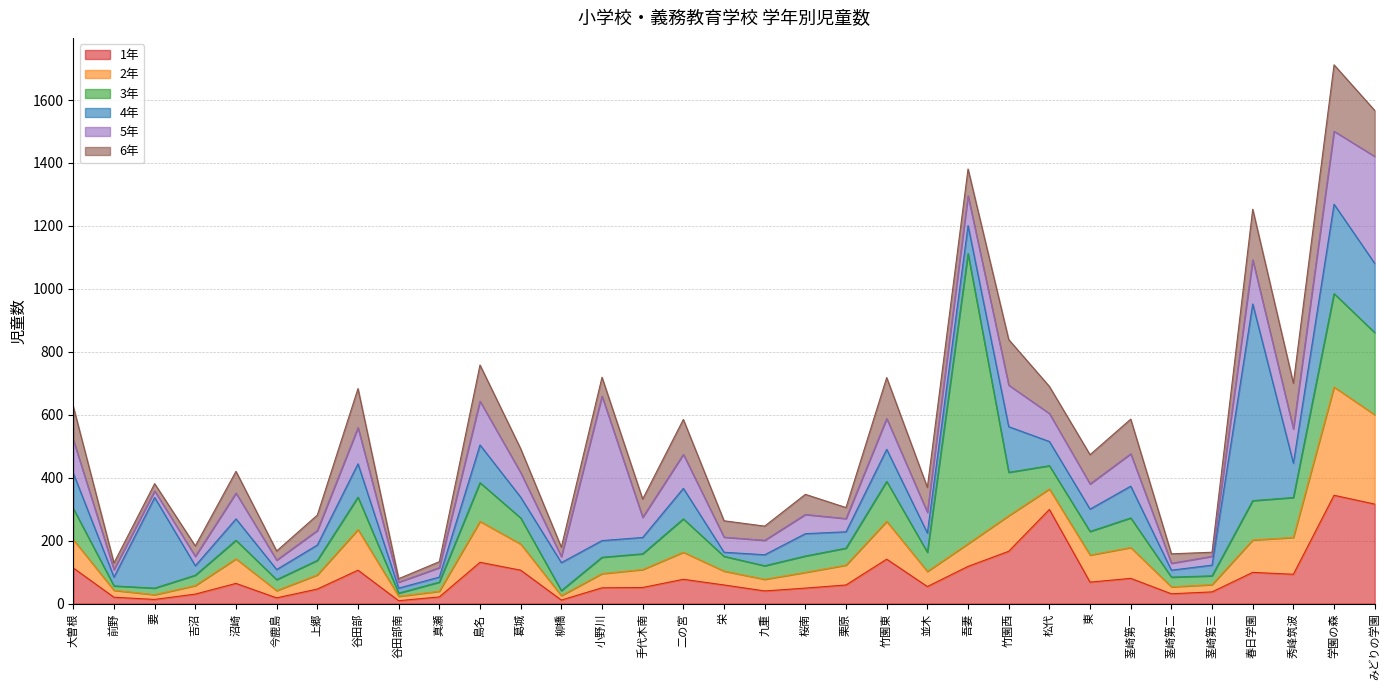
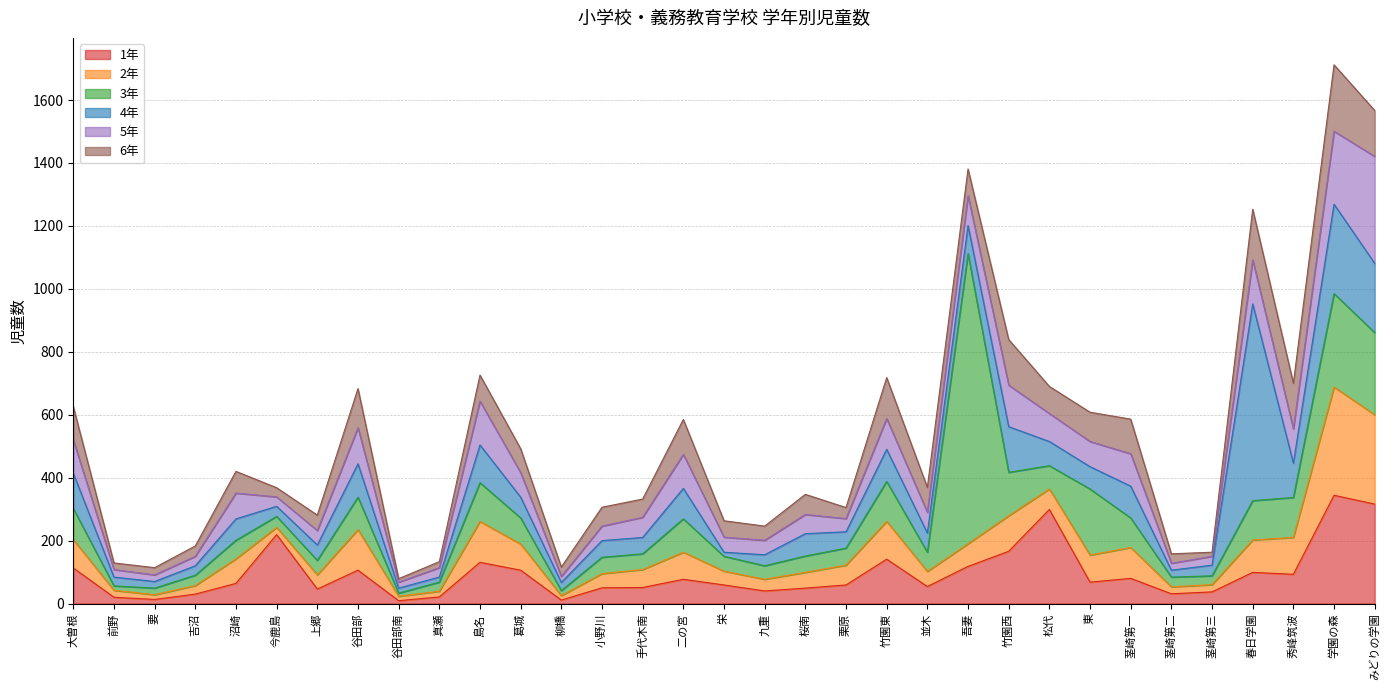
  {
    "1年": {
      "大曽根": 110,
      "前野": 20,
      "要": 10,
      "吉沼": 30,
      "沼崎": 60,
-     "今鹿島": 20,
+     "今鹿島": 220,
      "上郷": 50,
      "谷田部": 110,
      "谷田部南": 10,
      "真瀬": 20,
      "島名": 130,
      "葛城": 110,
      "柳橋": 10,
      "小野川": 50,
      "手代木南": 50,
      "二の宮": 80,
      "栄": 60,
      "九重": 40,
      "桜南": 50,
      "栗原": 60,
      "竹園東": 140,
      "並木": 50,
      "吾妻": 120,
      "竹園西": 170,
      "松代": 300,
      "東": 70,
      "茎崎第一": 80,
      "茎崎第二": 30,
      "茎崎第三": 40,
      "春日学園": 100,
      "秀峰筑波": 90,
      "学園の森": 340,
      "みどりの学園": 320
    },
    "2年": {
      "大曽根": 90,
      "前野": 20,
      "要": 20,
      "吉沼": 30,
      "沼崎": 80,
      "今鹿島": 20,
      "上郷": 50,
      "谷田部": 130,
      "谷田部南": 10,
      "真瀬": 20,
      "島名": 130,
      "葛城": 80,
      "柳橋": 10,
      "小野川": 50,
      "手代木南": 60,
      "二の宮": 90,
      "栄": 40,
      "九重": 40,
      "桜南": 50,
      "栗原": 60,
      "竹園東": 120,
      "並木": 50,
      "吾妻": 70,
      "竹園西": 110,
      "松代": 70,
      "東": 90,
      "茎崎第一": 100,
      "茎崎第二": 20,
      "茎崎第三": 20,
      "春日学園": 100,
      "秀峰筑波": 120,
      "学園の森": 340,
      "みどりの学園": 280
    },
    "3年": {
      "大曽根": 100,
      "前野": 10,
      "要": 20,
      "吉沼": 30,
      "沼崎": 60,
      "今鹿島": 40,
      "上郷": 50,
      "谷田部": 100,
      "谷田部南": 10,
      "真瀬": 30,
      "島名": 120,
      "葛城": 80,
      "柳橋": 20,
      "小野川": 50,
      "手代木南": 50,
      "二の宮": 110,
      "栄": 50,
      "九重": 40,
      "桜南": 50,
      "栗原": 50,
      "竹園東": 130,
      "並木": 60,
      "吾妻": 920,
      "竹園西": 140,
      "松代": 70,
-     "東": 80,
+     "東": 210,
      "茎崎第一": 90,
      "茎崎第二": 30,
      "茎崎第三": 30,
      "春日学園": 130,
      "秀峰筑波": 130,
      "学園の森": 300,
      "みどりの学園": 260
    },
    "4年": {
      "大曽根": 110,
      "前野": 30,
-     "要": 290,
+     "要": 20,
      "吉沼": 30,
      "沼崎": 70,
      "今鹿島": 30,
      "上郷": 50,
      "谷田部": 110,
      "谷田部南": 20,
      "真瀬": 20,
      "島名": 120,
      "葛城": 70,
-     "柳橋": 90,
+     "柳橋": 30,
      "小野川": 50,
      "手代木南": 50,
      "二の宮": 100,
      "栄": 10,
      "九重": 40,
      "桜南": 70,
      "栗原": 50,
      "竹園東": 100,
      "並木": 60,
      "吾妻": 90,
      "竹園西": 150,
      "松代": 80,
      "東": 70,
      "茎崎第一": 100,
      "茎崎第二": 20,
      "茎崎第三": 30,
      "春日学園": 630,
      "秀峰筑波": 110,
      "学園の森": 280,
      "みどりの学園": 220
    },
    "5年": {
      "大曽根": 110,
      "前野": 20,
      "要": 20,
      "吉沼": 30,
      "沼崎": 80,
      "今鹿島": 30,
      "上郷": 50,
      "谷田部": 120,
      "谷田部南": 20,
      "真瀬": 30,
      "島名": 140,
      "葛城": 80,
      "柳橋": 20,
-     "小野川": 460,
+     "小野川": 50,
      "手代木南": 60,
      "二の宮": 110,
      "栄": 50,
      "九重": 50,
      "桜南": 60,
      "栗原": 40,
      "竹園東": 100,
      "並木": 70,
      "吾妻": 100,
      "竹園西": 130,
      "松代": 90,
      "東": 80,
      "茎崎第一": 100,
      "茎崎第二": 20,
      "茎崎第三": 30,
      "春日学園": 140,
      "秀峰筑波": 110,
      "学園の森": 230,
      "みどりの学園": 340
    },
    "6年": {
      "大曽根": 110,
      "前野": 20,
      "要": 20,
      "吉沼": 30,
      "沼崎": 70,
      "今鹿島": 30,
      "上郷": 50,
      "谷田部": 120,
      "谷田部南": 10,
      "真瀬": 20,
-     "島名": 120,
+     "島名": 80,
      "葛城": 80,
      "柳橋": 30,
      "小野川": 60,
      "手代木南": 60,
      "二の宮": 110,
      "栄": 50,
      "九重": 50,
      "桜南": 60,
      "栗原": 40,
      "竹園東": 130,
      "並木": 80,
      "吾妻": 90,
      "竹園西": 150,
      "松代": 90,
      "東": 90,
      "茎崎第一": 110,
      "茎崎第二": 30,
      "茎崎第三": 10,
      "春日学園": 160,
      "秀峰筑波": 150,
      "学園の森": 210,
      "みどりの学園": 150
    }
  }
